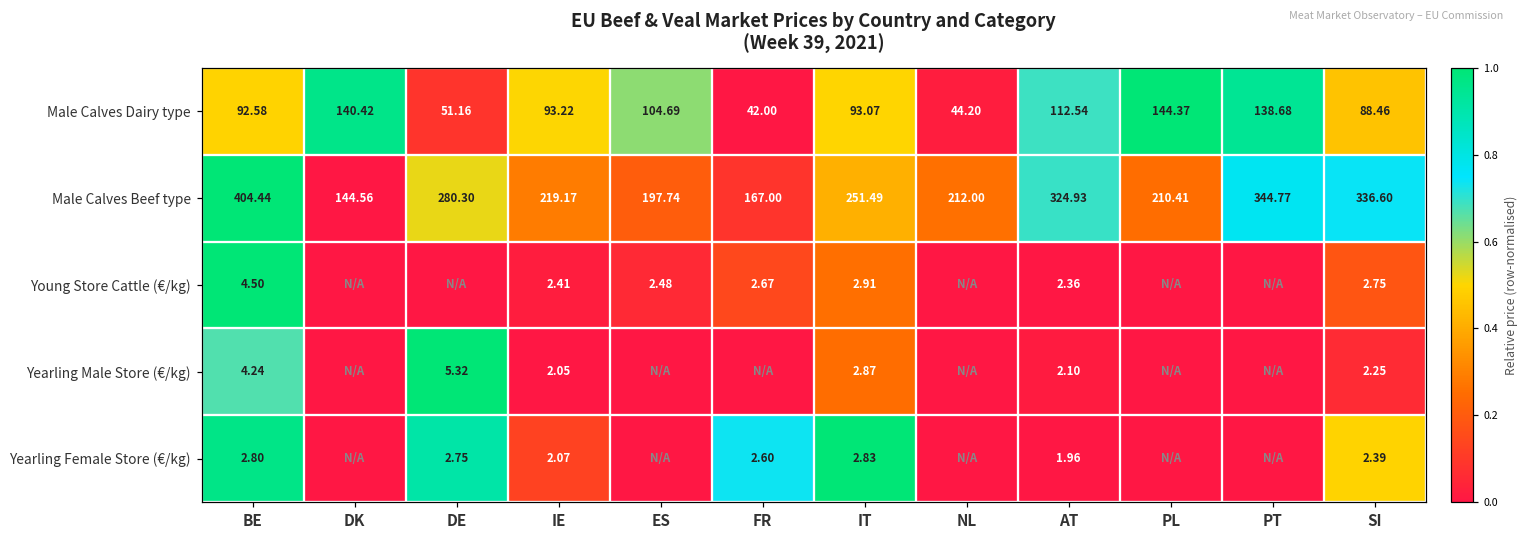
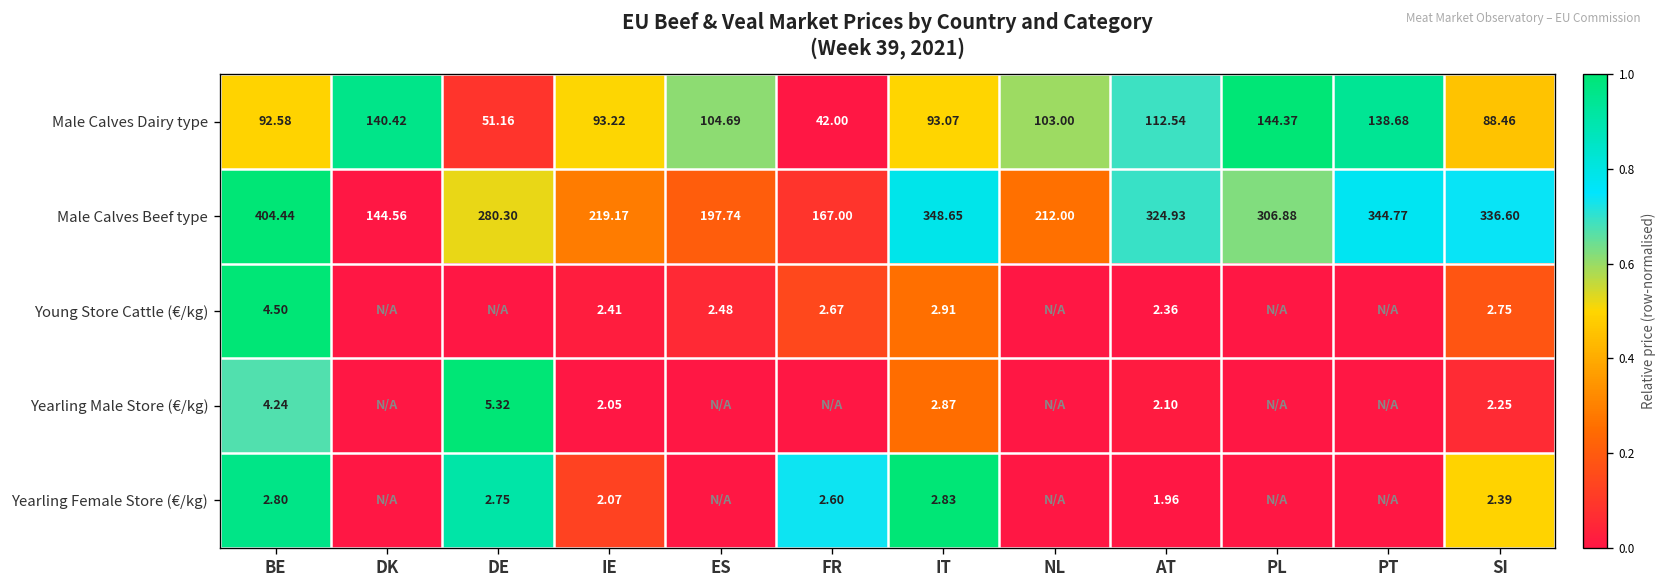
  {
    "Male Calves Dairy type": {
      "BE": 92.58,
      "DK": 140.42,
      "DE": 51.16,
      "IE": 93.22,
      "ES": 104.69,
      "FR": 42.00,
      "IT": 93.07,
-     "NL": 44.20,
+     "NL": 103.00,
      "AT": 112.54,
      "PL": 144.37,
      "PT": 138.68,
      "SI": 88.46
    },
    "Male Calves Beef type": {
      "BE": 404.44,
      "DK": 144.56,
      "DE": 280.30,
      "IE": 219.17,
      "ES": 197.74,
      "FR": 167.00,
-     "IT": 251.49,
+     "IT": 348.65,
      "NL": 212.00,
      "AT": 324.93,
-     "PL": 210.41,
+     "PL": 306.88,
      "PT": 344.77,
      "SI": 336.60
    },
    "Young Store Cattle (€/kg)": {
      "BE": 4.50,
      "IE": 2.41,
      "ES": 2.48,
      "FR": 2.67,
      "IT": 2.91,
      "AT": 2.36,
      "SI": 2.75
    },
    "Yearling Male Store (€/kg)": {
      "BE": 4.24,
      "DE": 5.32,
      "IE": 2.05,
      "IT": 2.87,
      "AT": 2.10,
      "SI": 2.25
    },
    "Yearling Female Store (€/kg)": {
      "BE": 2.80,
      "DE": 2.75,
      "IE": 2.07,
      "FR": 2.60,
      "IT": 2.83,
      "AT": 1.96,
      "SI": 2.39
    }
  }
